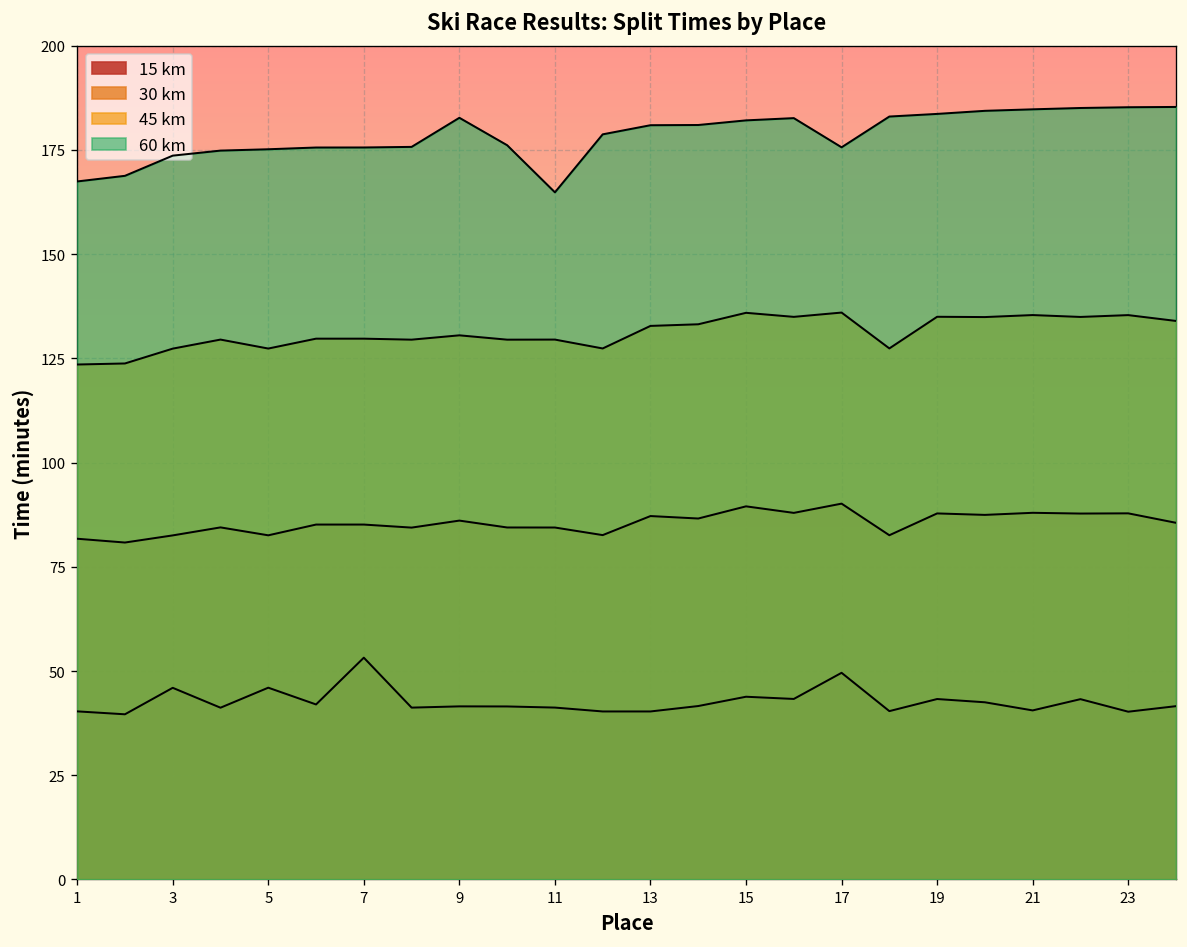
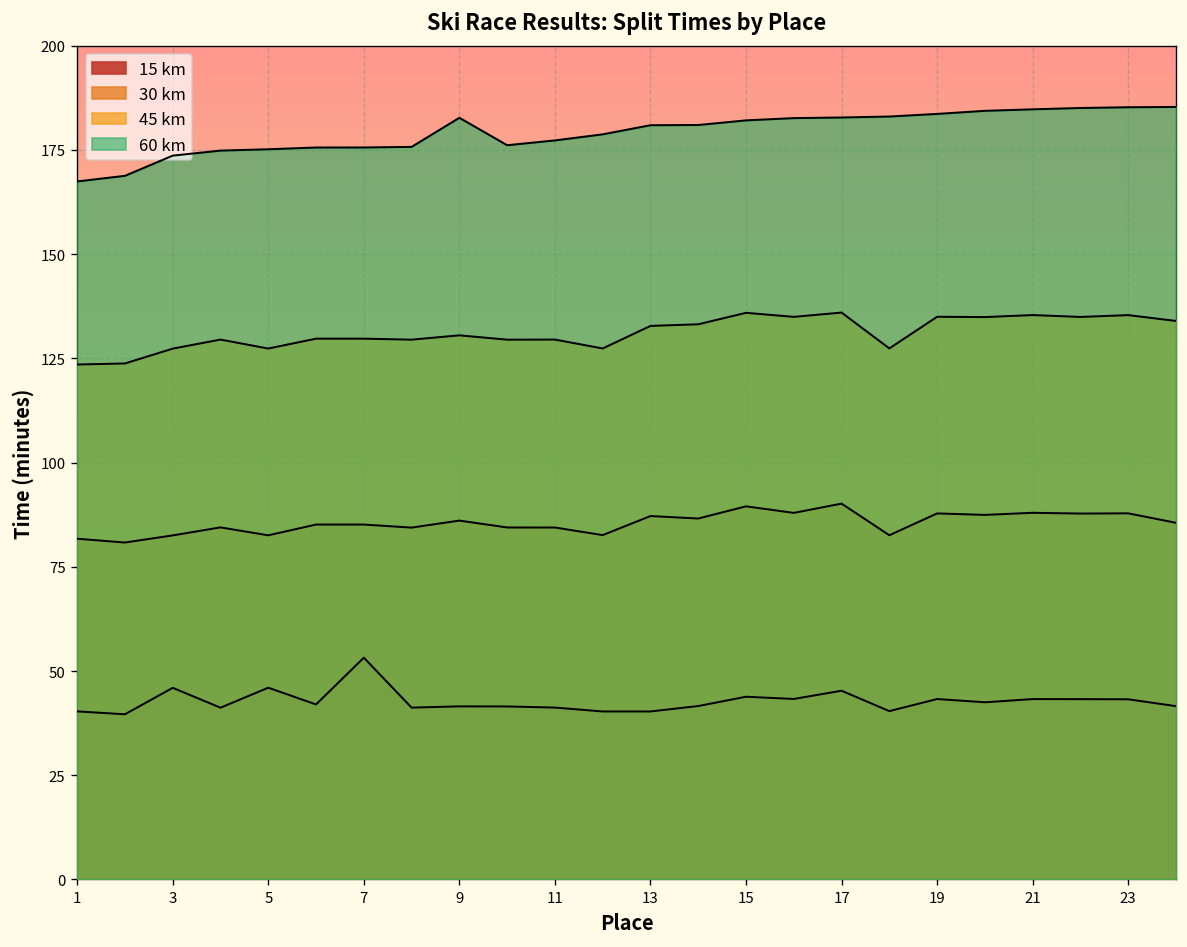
  {
    "15 km": {
      "1": 40,
      "3": 46,
      "5": 46,
      "7": 53,
      "9": 42,
      "11": 41,
      "13": 40,
      "15": 44,
-     "17": 50,
+     "17": 45,
      "19": 43,
-     "21": 41,
-     "23": 40
+     "21": 43,
+     "23": 43
    },
    "60 km": {
      "1": 167,
      "5": 175,
      "7": 176,
      "9": 183,
-     "11": 165,
+     "11": 177,
      "13": 181,
      "15": 182,
-     "17": 176,
+     "17": 183,
      "19": 184,
      "21": 185,
      "23": 185
    }
  }
